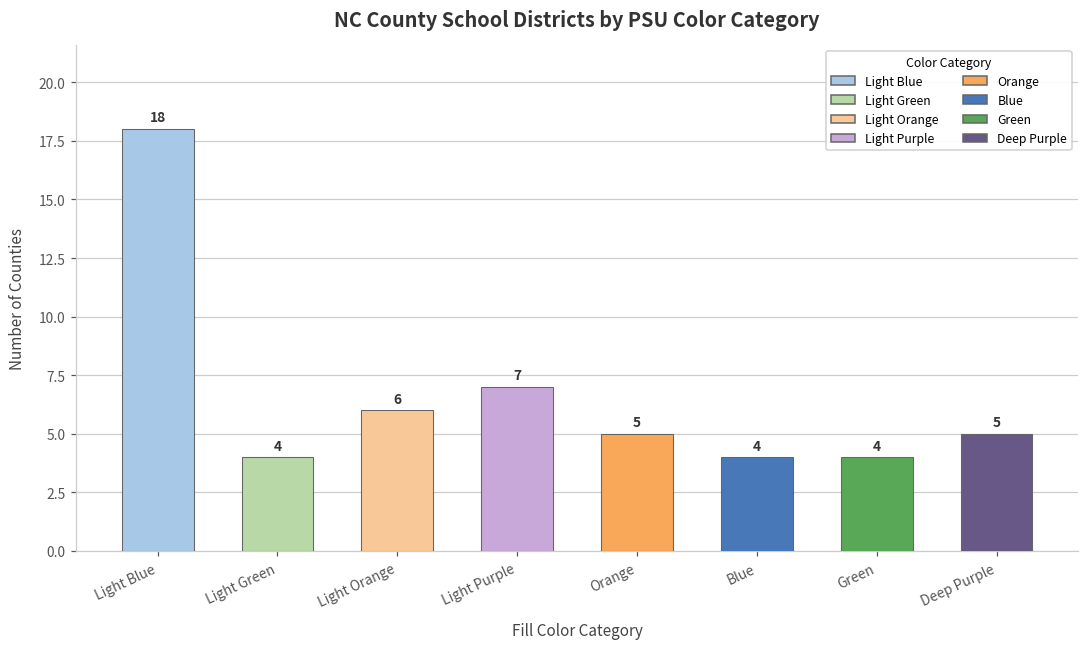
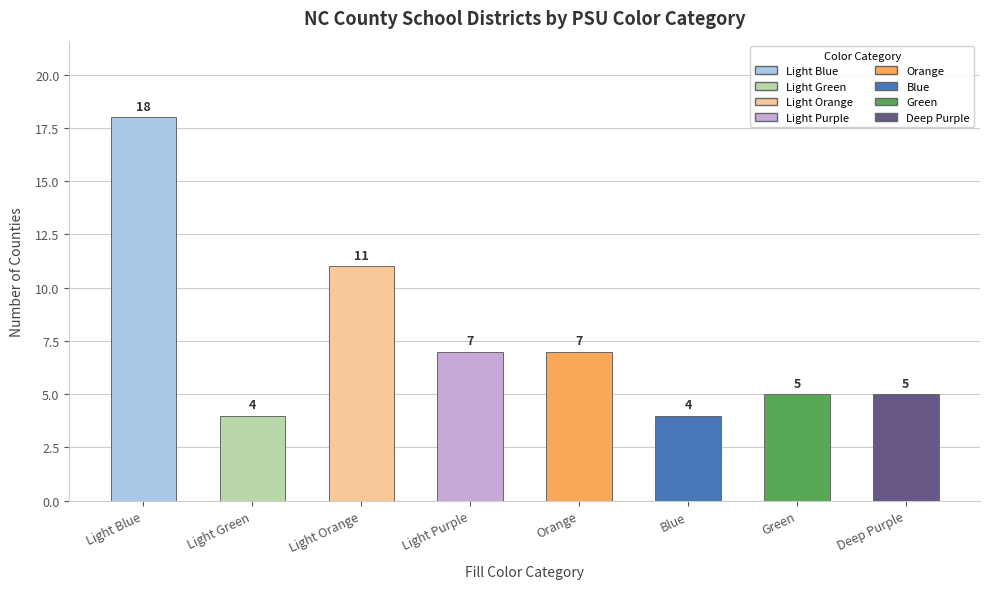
  {
    "Light Blue": 18,
    "Light Green": 4,
-   "Light Orange": 6,
+   "Light Orange": 11,
    "Light Purple": 7,
-   "Orange": 5,
+   "Orange": 7,
    "Blue": 4,
-   "Green": 4,
+   "Green": 5,
    "Deep Purple": 5
  }
